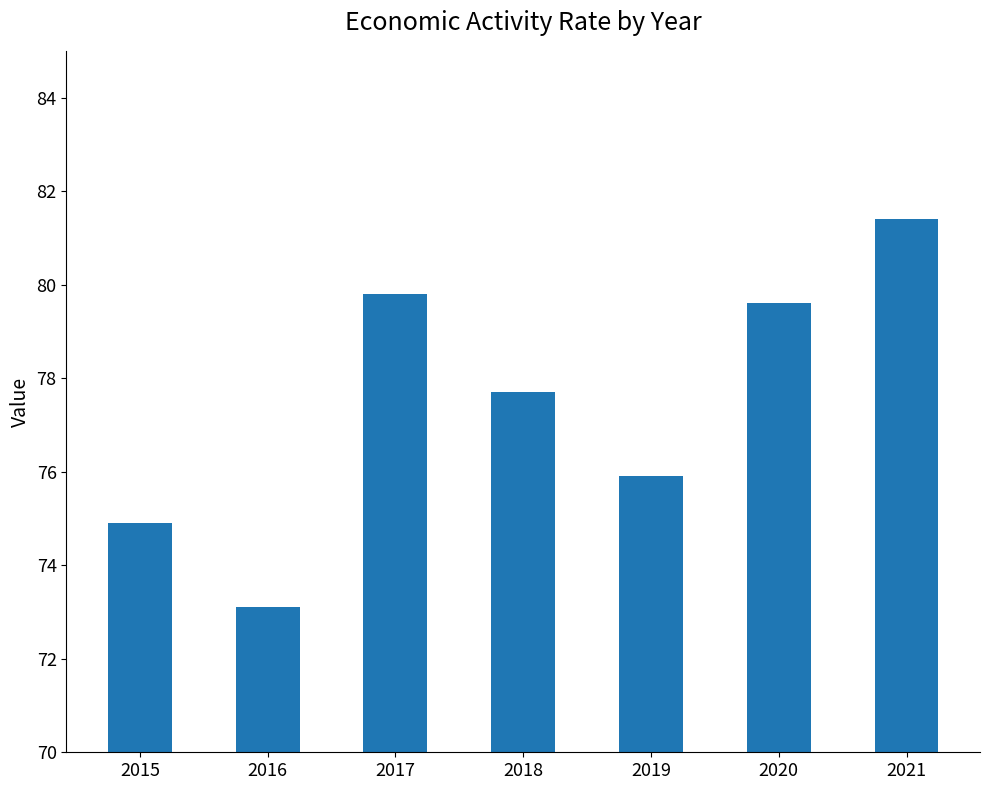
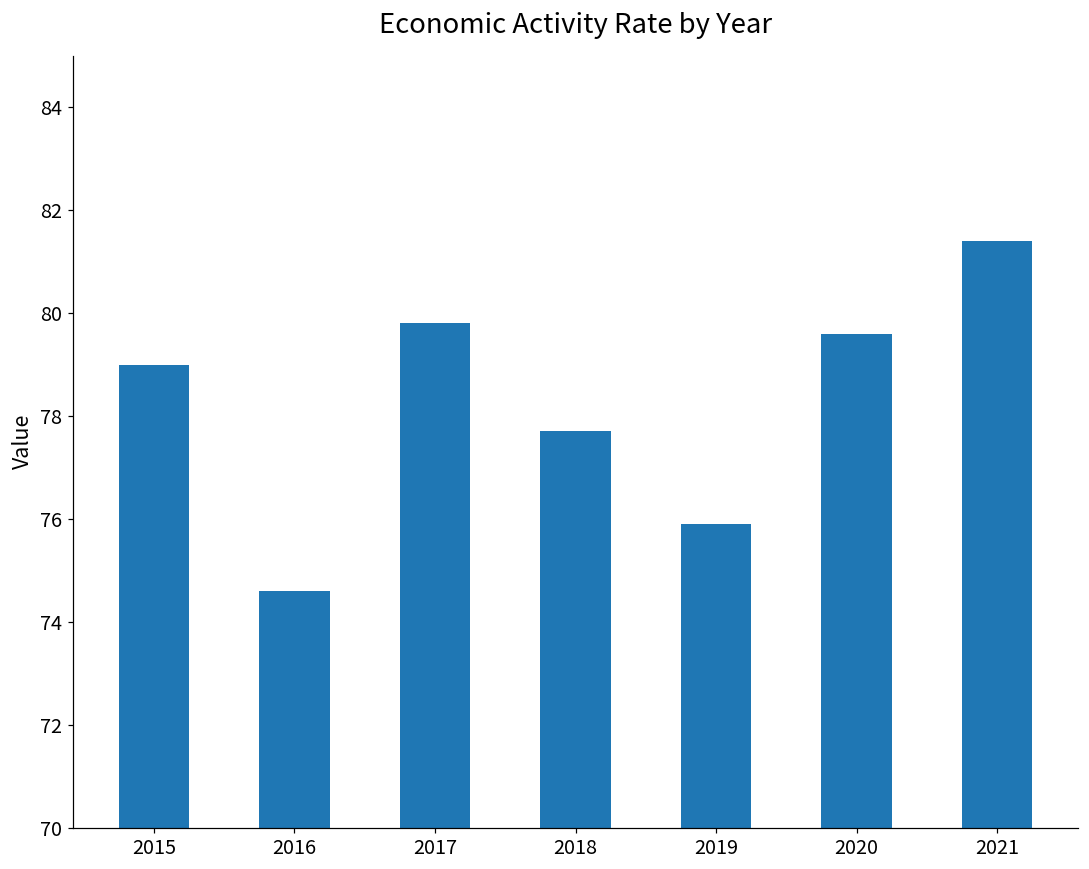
  {
-   "2015": 74.9,
-   "2016": 73.1,
+   "2015": 79.0,
+   "2016": 74.6,
    "2017": 79.8,
    "2018": 77.7,
    "2019": 75.9,
    "2020": 79.6,
    "2021": 81.4
  }
